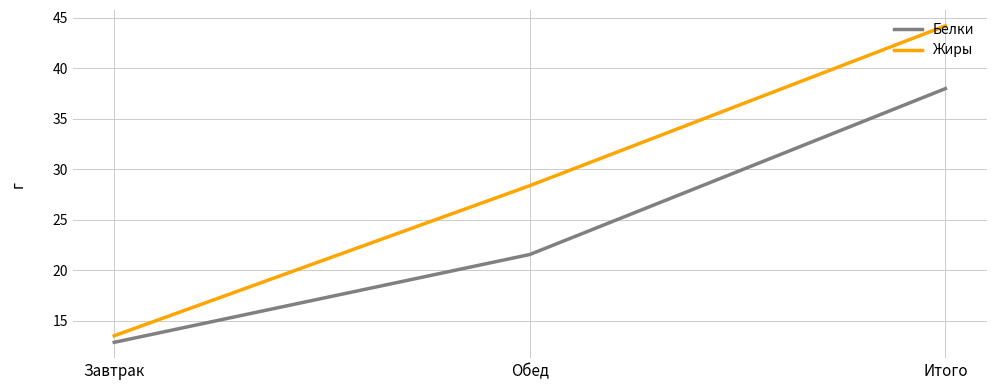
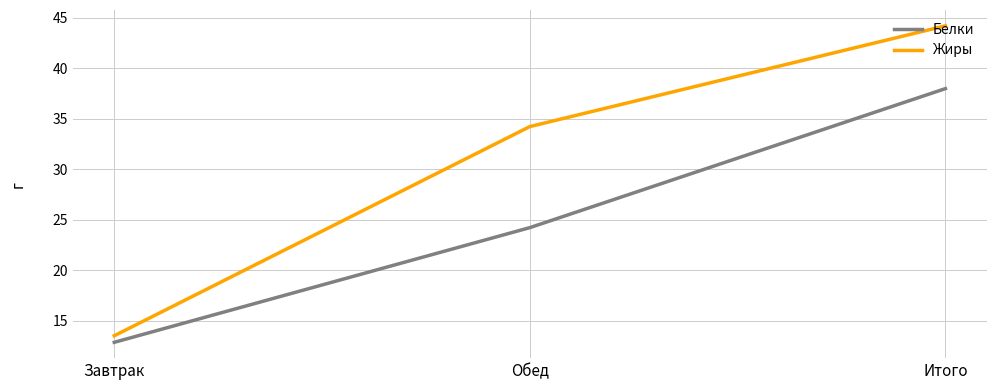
  {
    "Белки": {
      "Завтрак": 12.9,
-     "Обед": 21.6,
+     "Обед": 24.2,
      "Итого": 38.0
    },
    "Жиры": {
      "Завтрак": 13.5,
-     "Обед": 28.4,
+     "Обед": 34.2,
      "Итого": 44.2
    }
  }
